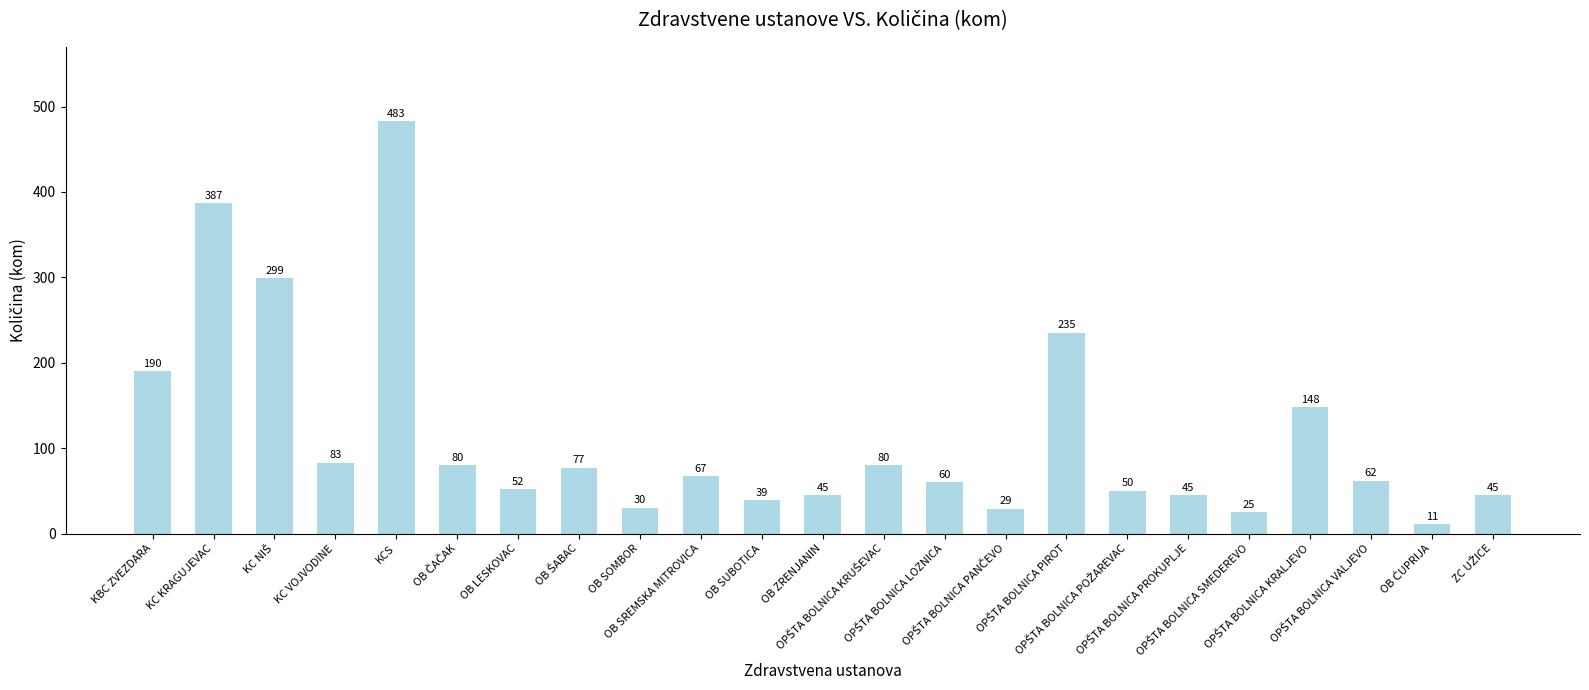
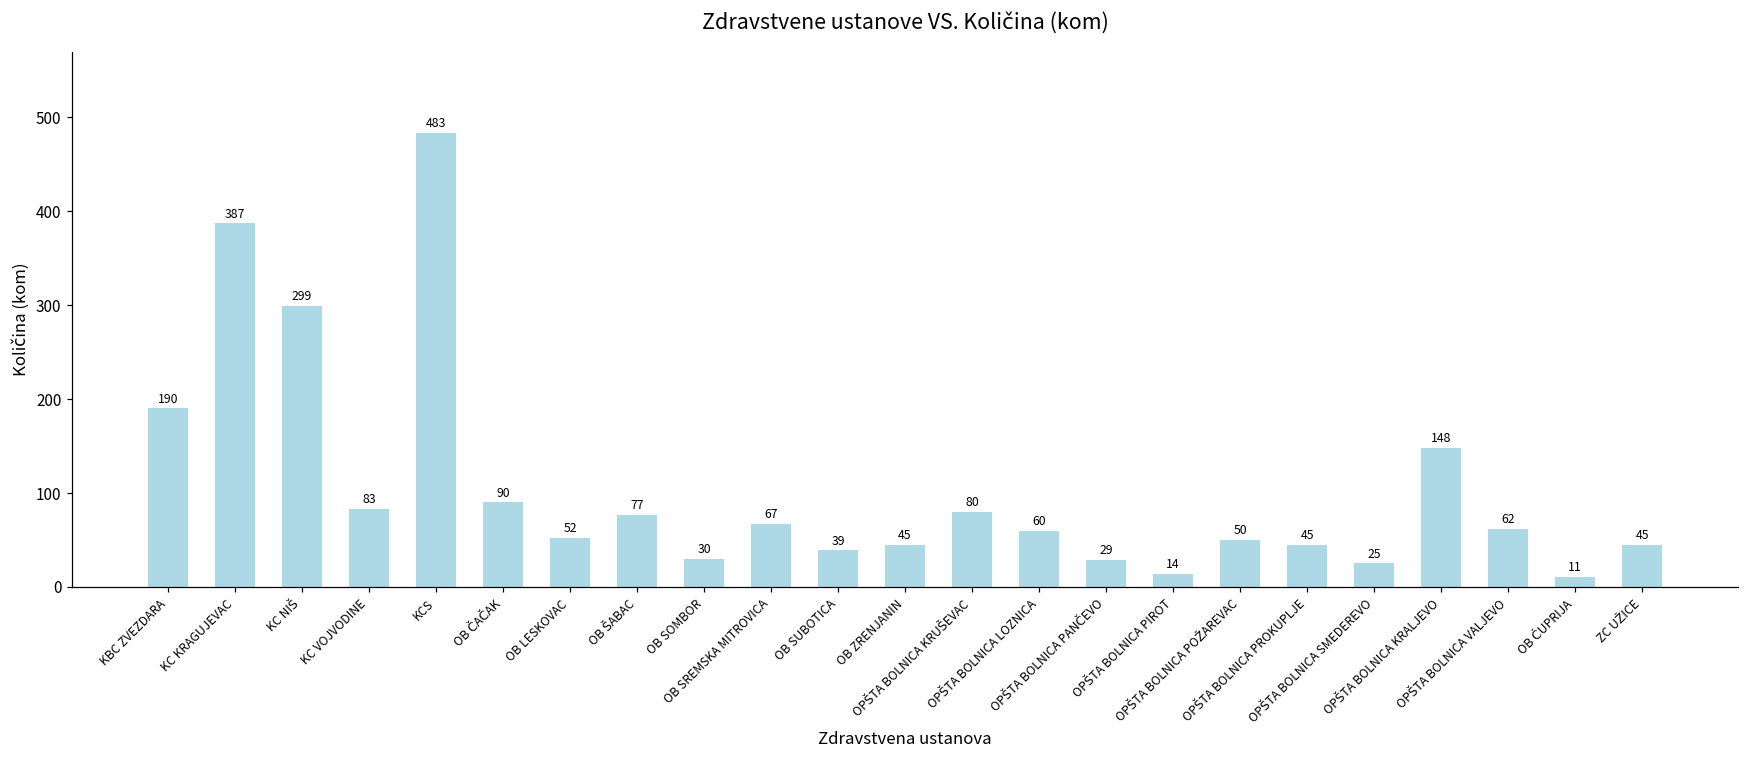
  {
    "KBC ZVEZDARA": 190,
    "KC KRAGUJEVAC": 387,
    "KC NIŠ": 299,
    "KC VOJVODINE": 83,
    "KCS": 483,
-   "OB ČAČAK": 80,
+   "OB ČAČAK": 90,
    "OB LESKOVAC": 52,
    "OB ŠABAC": 77,
    "OB SOMBOR": 30,
    "OB SREMSKA MITROVICA": 67,
    "OB SUBOTICA": 39,
    "OB ZRENJANIN": 45,
    "OPŠTA BOLNICA KRUŠEVAC": 80,
    "OPŠTA BOLNICA LOZNICA": 60,
    "OPŠTA BOLNICA PANČEVO": 29,
-   "OPŠTA BOLNICA PIROT": 235,
+   "OPŠTA BOLNICA PIROT": 14,
    "OPŠTA BOLNICA POŽAREVAC": 50,
    "OPŠTA BOLNICA PROKUPLJE": 45,
    "OPŠTA BOLNICA SMEDEREVO": 25,
    "OPŠTA BOLNICA KRALJEVO": 148,
    "OPŠTA BOLNICA VALJEVO": 62,
    "OB ĆUPRIJA": 11,
    "ZC UŽICE": 45
  }
